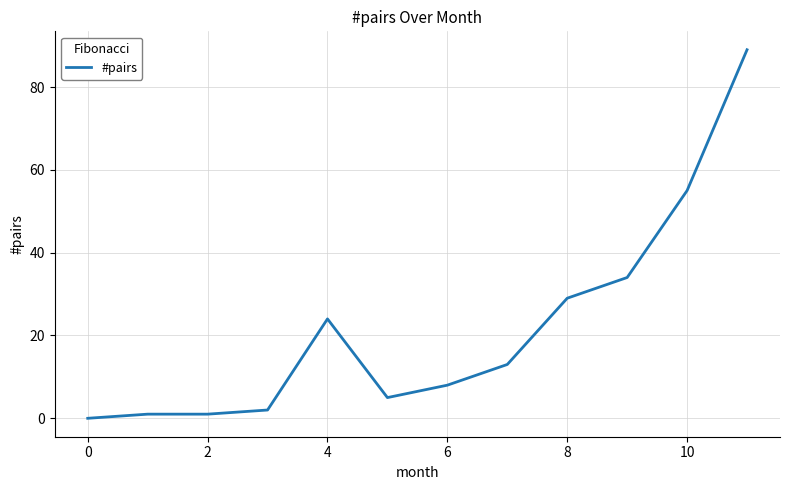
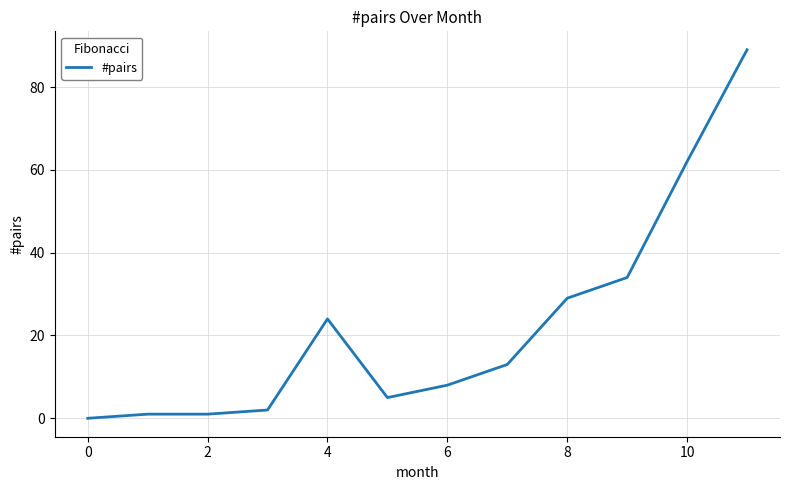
  {
    "0": 0,
    "2": 1,
    "4": 24,
    "6": 8,
    "8": 29,
-   "10": 55
+   "10": 62
  }
